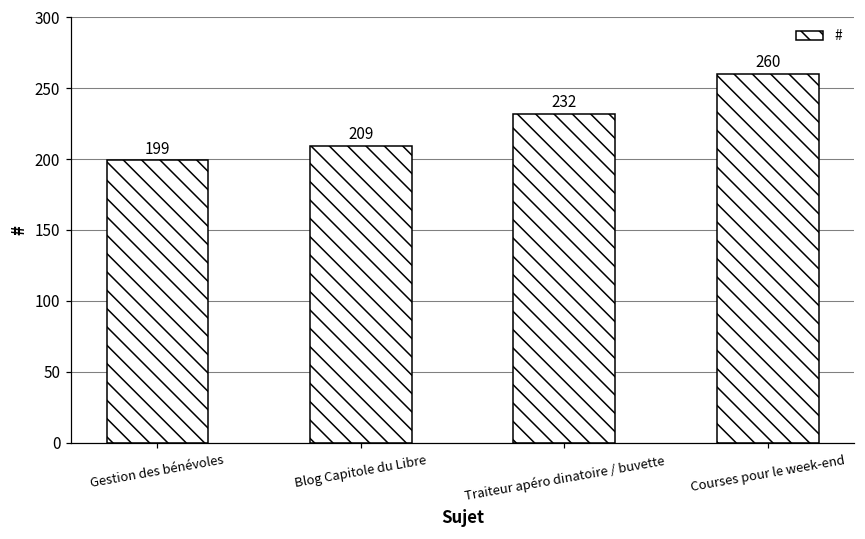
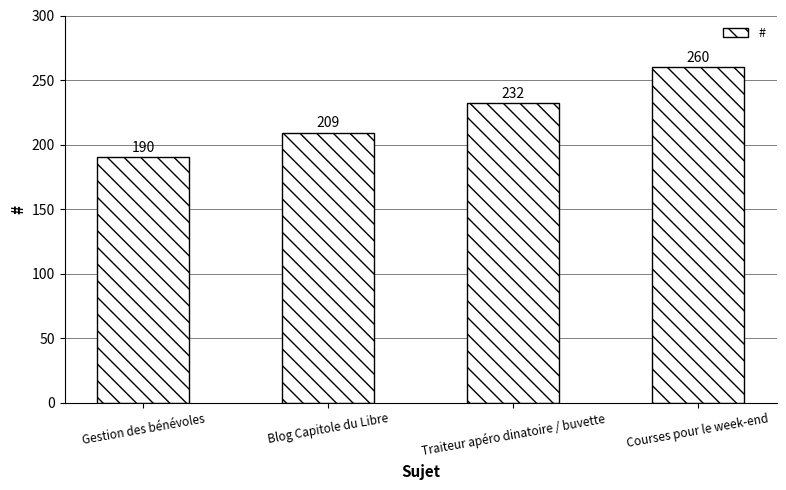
  {
-   "Gestion des bénévoles": 199,
+   "Gestion des bénévoles": 190,
    "Blog Capitole du Libre": 209,
    "Traiteur apéro dinatoire / buvette": 232,
    "Courses pour le week-end": 260
  }
